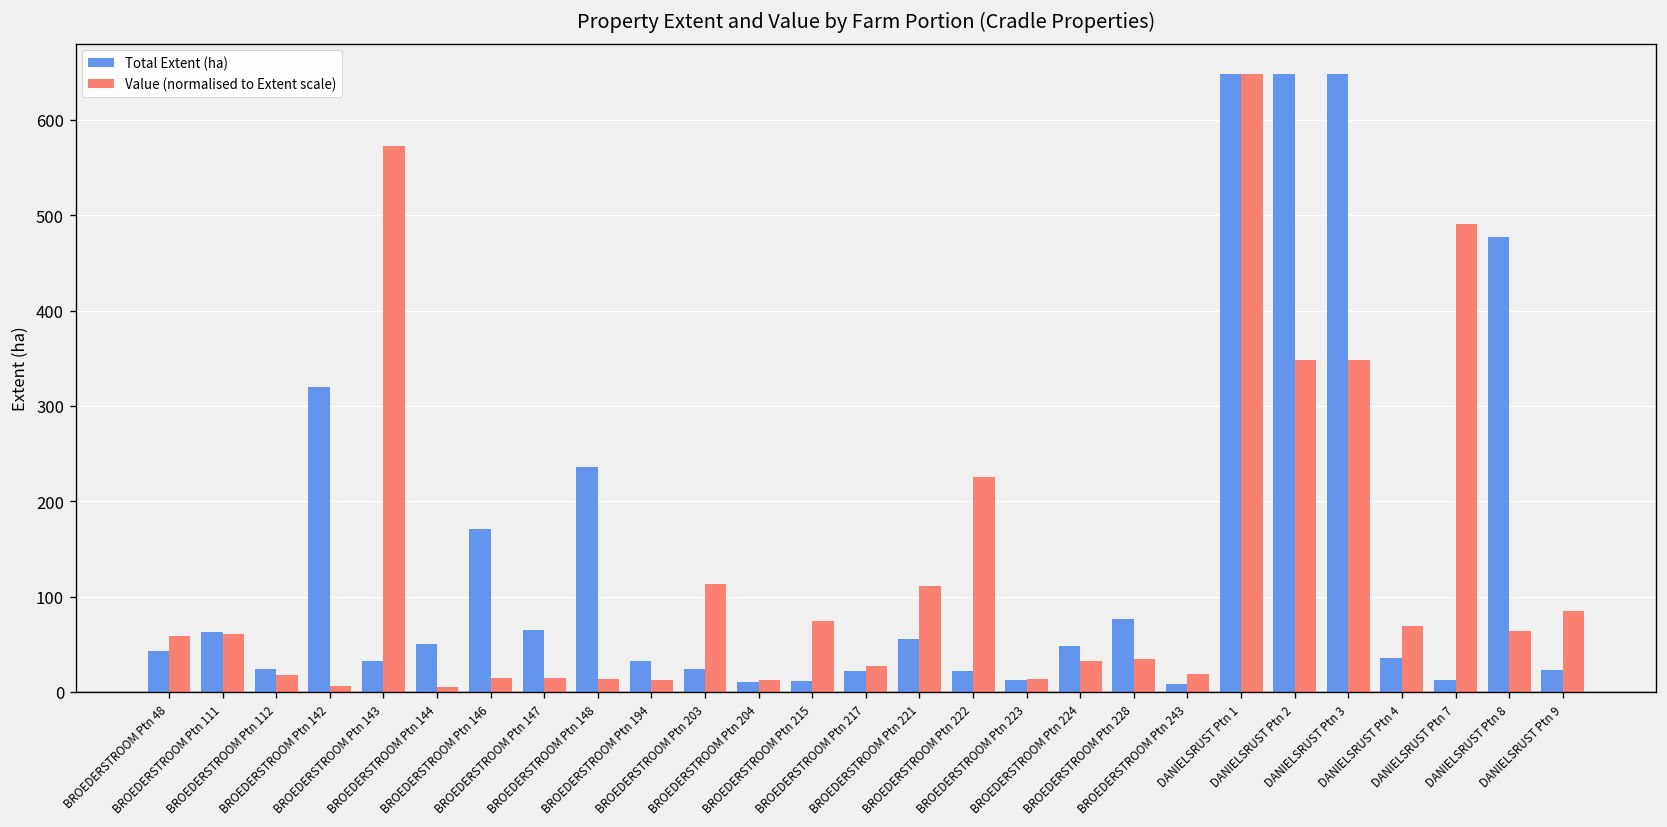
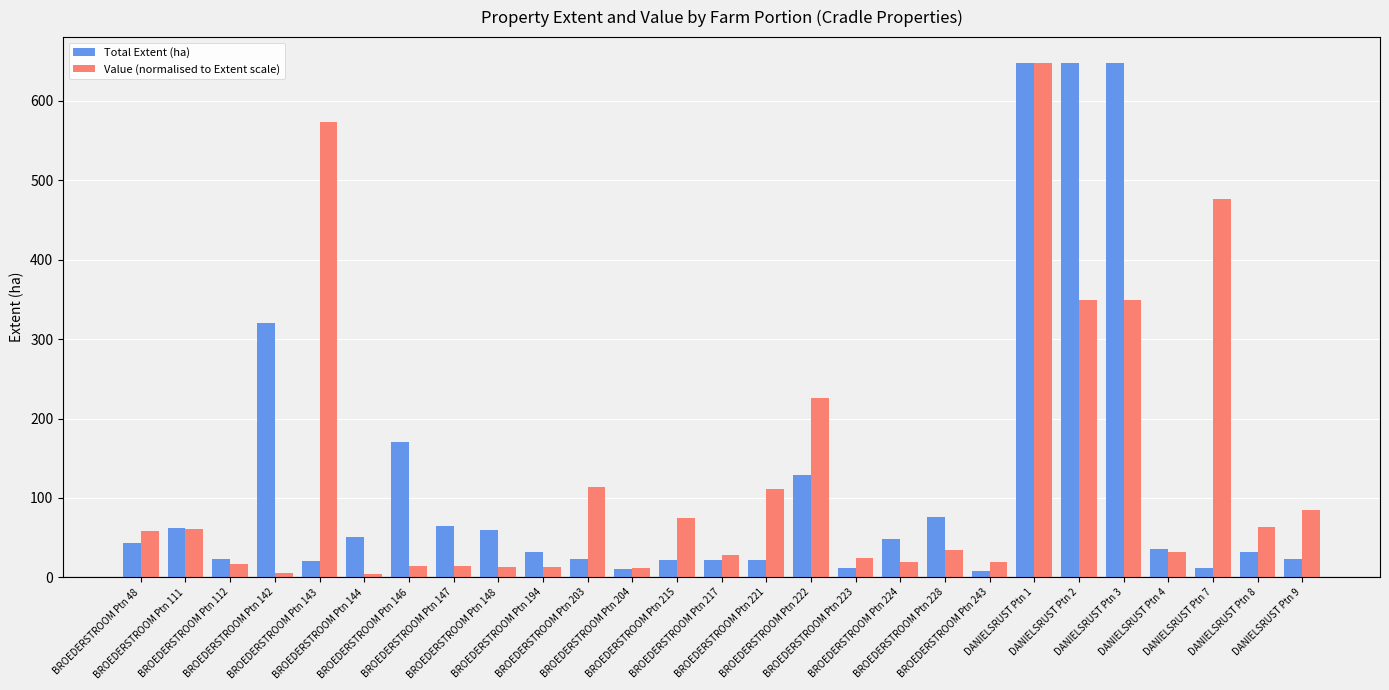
  {
    "Total Extent (ha)": {
      "BROEDERSTROOM Ptn 48": 40,
      "BROEDERSTROOM Ptn 111": 60,
      "BROEDERSTROOM Ptn 112": 20,
      "BROEDERSTROOM Ptn 142": 320,
-     "BROEDERSTROOM Ptn 143": 30,
+     "BROEDERSTROOM Ptn 143": 20,
      "BROEDERSTROOM Ptn 144": 50,
      "BROEDERSTROOM Ptn 146": 170,
      "BROEDERSTROOM Ptn 147": 70,
-     "BROEDERSTROOM Ptn 148": 240,
+     "BROEDERSTROOM Ptn 148": 60,
      "BROEDERSTROOM Ptn 194": 30,
      "BROEDERSTROOM Ptn 203": 20,
      "BROEDERSTROOM Ptn 204": 10,
-     "BROEDERSTROOM Ptn 215": 10,
+     "BROEDERSTROOM Ptn 215": 20,
      "BROEDERSTROOM Ptn 217": 20,
-     "BROEDERSTROOM Ptn 221": 60,
-     "BROEDERSTROOM Ptn 222": 20,
+     "BROEDERSTROOM Ptn 221": 20,
+     "BROEDERSTROOM Ptn 222": 130,
      "BROEDERSTROOM Ptn 223": 10,
      "BROEDERSTROOM Ptn 224": 50,
      "BROEDERSTROOM Ptn 228": 80,
      "BROEDERSTROOM Ptn 243": 10,
      "DANIELSRUST Ptn 1": 650,
      "DANIELSRUST Ptn 2": 650,
      "DANIELSRUST Ptn 3": 650,
      "DANIELSRUST Ptn 4": 40,
      "DANIELSRUST Ptn 7": 10,
-     "DANIELSRUST Ptn 8": 480,
+     "DANIELSRUST Ptn 8": 30,
      "DANIELSRUST Ptn 9": 20
    },
    "Value (normalised to Extent scale)": {
      "BROEDERSTROOM Ptn 48": 60,
      "BROEDERSTROOM Ptn 111": 60,
      "BROEDERSTROOM Ptn 112": 20,
      "BROEDERSTROOM Ptn 142": 10,
      "BROEDERSTROOM Ptn 143": 570,
      "BROEDERSTROOM Ptn 144": 0,
      "BROEDERSTROOM Ptn 146": 10,
      "BROEDERSTROOM Ptn 147": 10,
      "BROEDERSTROOM Ptn 148": 10,
      "BROEDERSTROOM Ptn 194": 10,
      "BROEDERSTROOM Ptn 203": 110,
      "BROEDERSTROOM Ptn 204": 10,
      "BROEDERSTROOM Ptn 215": 70,
      "BROEDERSTROOM Ptn 217": 30,
      "BROEDERSTROOM Ptn 221": 110,
      "BROEDERSTROOM Ptn 222": 230,
-     "BROEDERSTROOM Ptn 223": 10,
-     "BROEDERSTROOM Ptn 224": 30,
+     "BROEDERSTROOM Ptn 223": 20,
+     "BROEDERSTROOM Ptn 224": 20,
      "BROEDERSTROOM Ptn 228": 30,
      "BROEDERSTROOM Ptn 243": 20,
      "DANIELSRUST Ptn 1": 650,
      "DANIELSRUST Ptn 2": 350,
      "DANIELSRUST Ptn 3": 350,
-     "DANIELSRUST Ptn 4": 70,
-     "DANIELSRUST Ptn 7": 490,
+     "DANIELSRUST Ptn 4": 30,
+     "DANIELSRUST Ptn 7": 480,
      "DANIELSRUST Ptn 8": 60,
      "DANIELSRUST Ptn 9": 80
    }
  }
